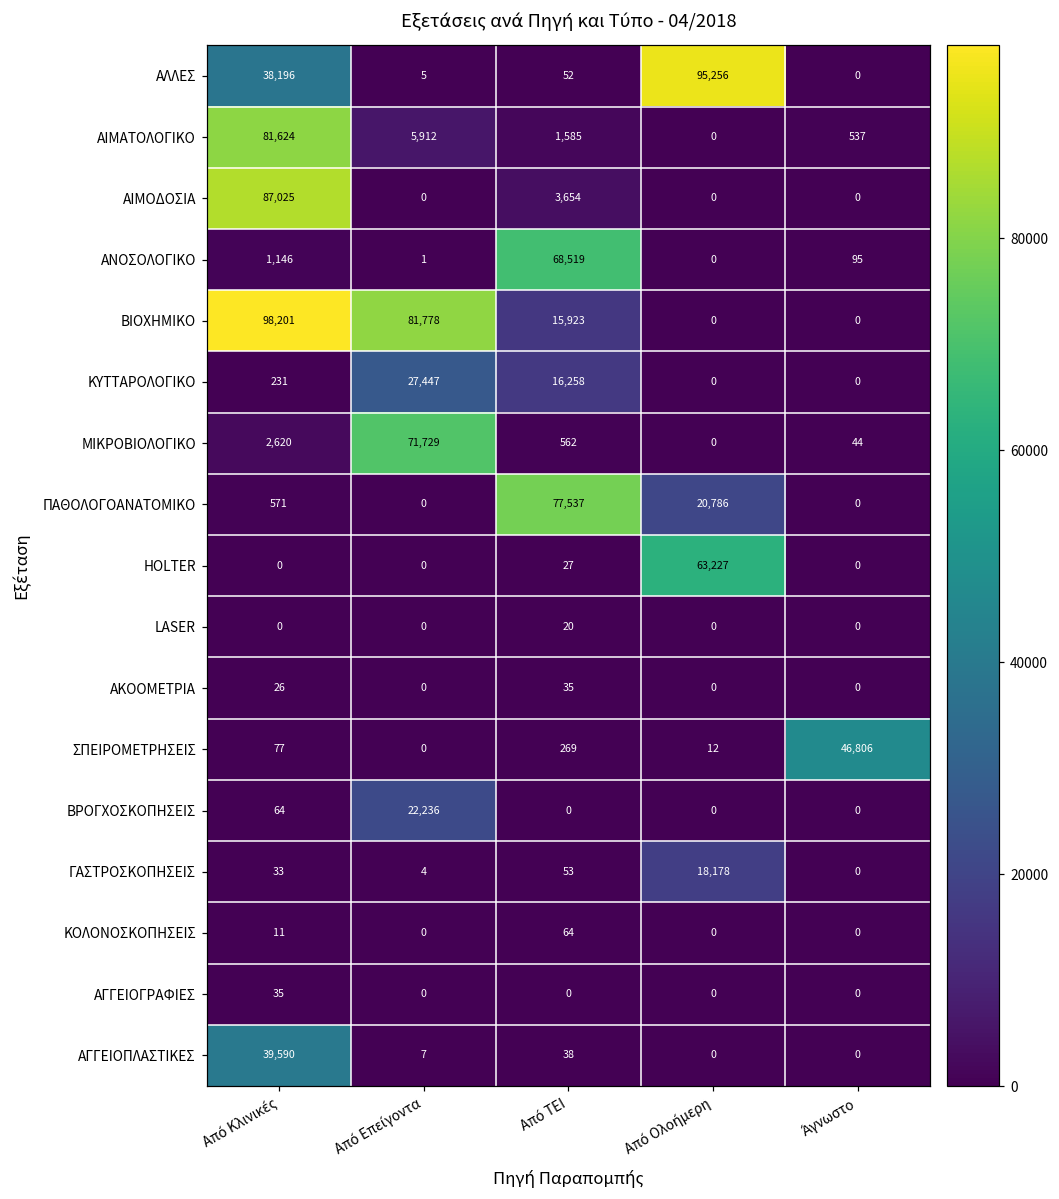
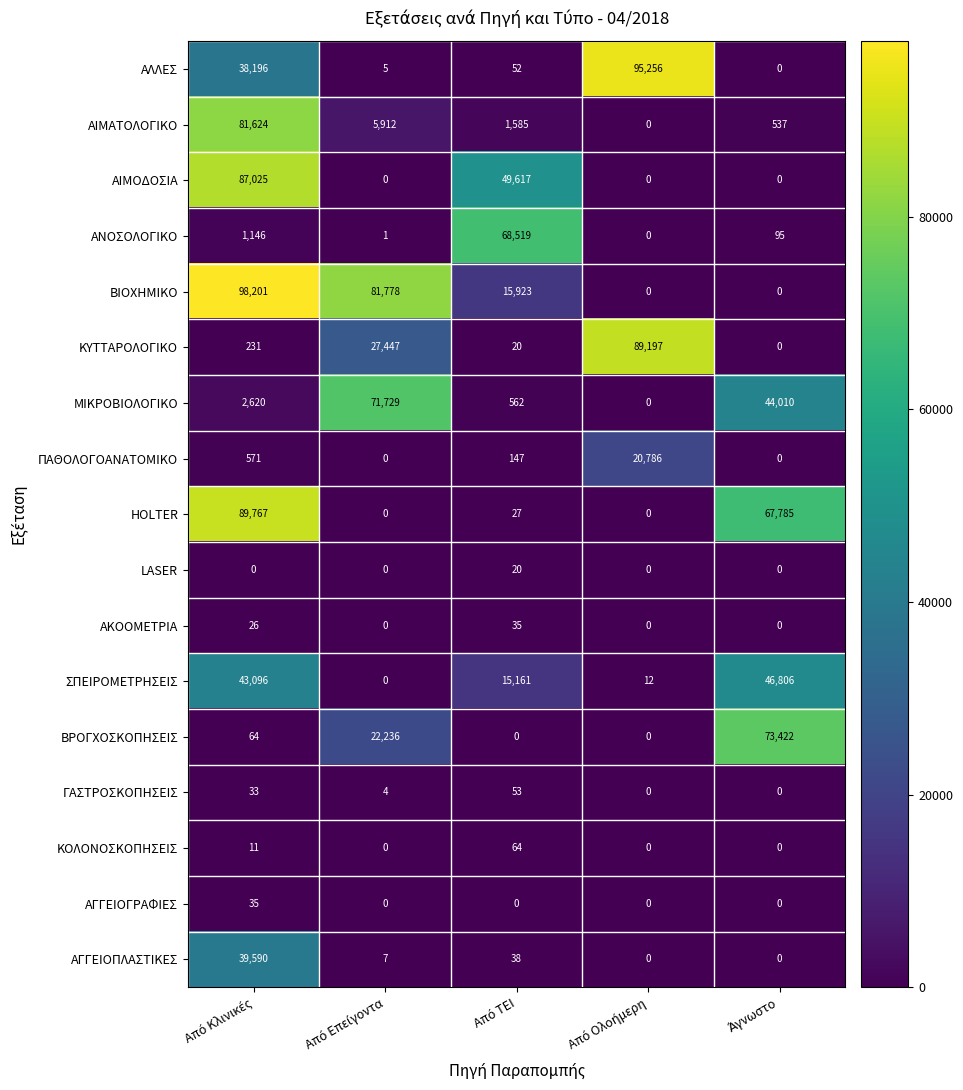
  {
    "ΑΛΛΕΣ": {
      "Από Κλινικές": "38,196",
      "Από Επείγοντα": "5",
      "Από ΤΕΙ": "52",
      "Από Ολοήμερη": "95,256",
      "Άγνωστο": "0"
    },
    "ΑΙΜΑΤΟΛΟΓΙΚΟ": {
      "Από Κλινικές": "81,624",
      "Από Επείγοντα": "5,912",
      "Από ΤΕΙ": "1,585",
      "Από Ολοήμερη": "0",
      "Άγνωστο": "537"
    },
    "ΑΙΜΟΔΟΣΙΑ": {
      "Από Κλινικές": "87,025",
      "Από Επείγοντα": "0",
-     "Από ΤΕΙ": "3,654",
+     "Από ΤΕΙ": "49,617",
      "Από Ολοήμερη": "0",
      "Άγνωστο": "0"
    },
    "ΑΝΟΣΟΛΟΓΙΚΟ": {
      "Από Κλινικές": "1,146",
      "Από Επείγοντα": "1",
      "Από ΤΕΙ": "68,519",
      "Από Ολοήμερη": "0",
      "Άγνωστο": "95"
    },
    "ΒΙΟΧΗΜΙΚΟ": {
      "Από Κλινικές": "98,201",
      "Από Επείγοντα": "81,778",
      "Από ΤΕΙ": "15,923",
      "Από Ολοήμερη": "0",
      "Άγνωστο": "0"
    },
    "ΚΥΤΤΑΡΟΛΟΓΙΚΟ": {
      "Από Κλινικές": "231",
      "Από Επείγοντα": "27,447",
-     "Από ΤΕΙ": "16,258",
-     "Από Ολοήμερη": "0",
+     "Από ΤΕΙ": "20",
+     "Από Ολοήμερη": "89,197",
      "Άγνωστο": "0"
    },
    "ΜΙΚΡΟΒΙΟΛΟΓΙΚΟ": {
      "Από Κλινικές": "2,620",
      "Από Επείγοντα": "71,729",
      "Από ΤΕΙ": "562",
      "Από Ολοήμερη": "0",
-     "Άγνωστο": "44"
+     "Άγνωστο": "44,010"
    },
    "ΠΑΘΟΛΟΓΟΑΝΑΤΟΜΙΚΟ": {
      "Από Κλινικές": "571",
      "Από Επείγοντα": "0",
-     "Από ΤΕΙ": "77,537",
+     "Από ΤΕΙ": "147",
      "Από Ολοήμερη": "20,786",
      "Άγνωστο": "0"
    },
    "HOLTER": {
-     "Από Κλινικές": "0",
+     "Από Κλινικές": "89,767",
      "Από Επείγοντα": "0",
      "Από ΤΕΙ": "27",
-     "Από Ολοήμερη": "63,227",
-     "Άγνωστο": "0"
+     "Από Ολοήμερη": "0",
+     "Άγνωστο": "67,785"
    },
    "LASER": {
      "Από Κλινικές": "0",
      "Από Επείγοντα": "0",
      "Από ΤΕΙ": "20",
      "Από Ολοήμερη": "0",
      "Άγνωστο": "0"
    },
    "ΑΚΟΟΜΕΤΡΙΑ": {
      "Από Κλινικές": "26",
      "Από Επείγοντα": "0",
      "Από ΤΕΙ": "35",
      "Από Ολοήμερη": "0",
      "Άγνωστο": "0"
    },
    "ΣΠΕΙΡΟΜΕΤΡΗΣΕΙΣ": {
-     "Από Κλινικές": "77",
+     "Από Κλινικές": "43,096",
      "Από Επείγοντα": "0",
-     "Από ΤΕΙ": "269",
+     "Από ΤΕΙ": "15,161",
      "Από Ολοήμερη": "12",
      "Άγνωστο": "46,806"
    },
    "ΒΡΟΓΧΟΣΚΟΠΗΣΕΙΣ": {
      "Από Κλινικές": "64",
      "Από Επείγοντα": "22,236",
      "Από ΤΕΙ": "0",
      "Από Ολοήμερη": "0",
-     "Άγνωστο": "0"
+     "Άγνωστο": "73,422"
    },
    "ΓΑΣΤΡΟΣΚΟΠΗΣΕΙΣ": {
      "Από Κλινικές": "33",
      "Από Επείγοντα": "4",
      "Από ΤΕΙ": "53",
-     "Από Ολοήμερη": "18,178",
+     "Από Ολοήμερη": "0",
      "Άγνωστο": "0"
    },
    "ΚΟΛΟΝΟΣΚΟΠΗΣΕΙΣ": {
      "Από Κλινικές": "11",
      "Από Επείγοντα": "0",
      "Από ΤΕΙ": "64",
      "Από Ολοήμερη": "0",
      "Άγνωστο": "0"
    },
    "ΑΓΓΕΙΟΓΡΑΦΙΕΣ": {
      "Από Κλινικές": "35",
      "Από Επείγοντα": "0",
      "Από ΤΕΙ": "0",
      "Από Ολοήμερη": "0",
      "Άγνωστο": "0"
    },
    "ΑΓΓΕΙΟΠΛΑΣΤΙΚΕΣ": {
      "Από Κλινικές": "39,590",
      "Από Επείγοντα": "7",
      "Από ΤΕΙ": "38",
      "Από Ολοήμερη": "0",
      "Άγνωστο": "0"
    }
  }
